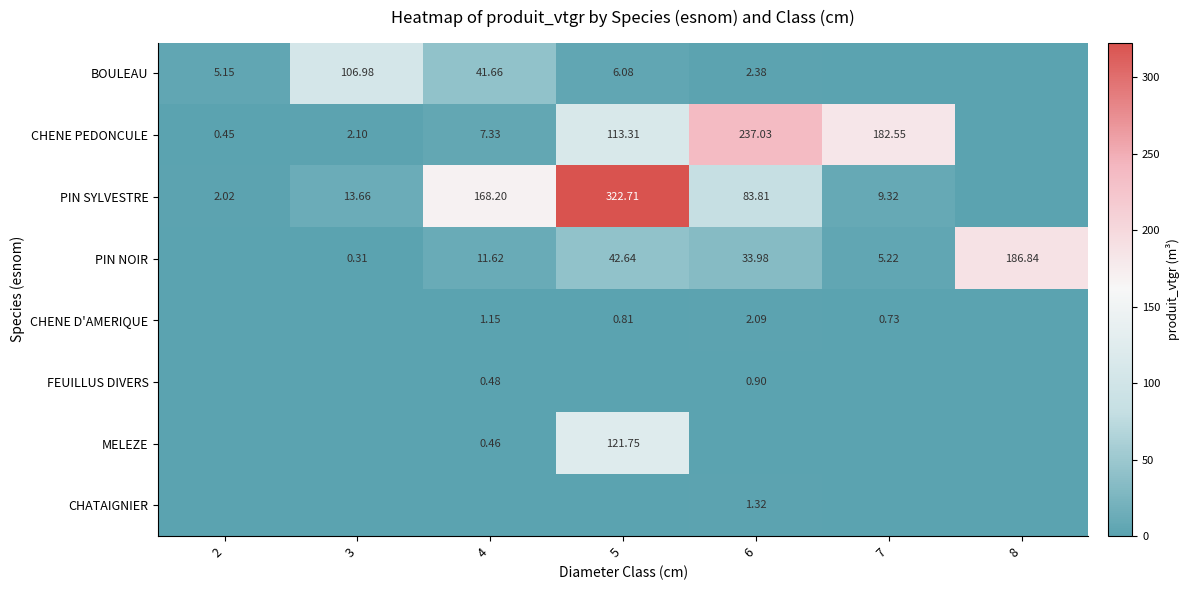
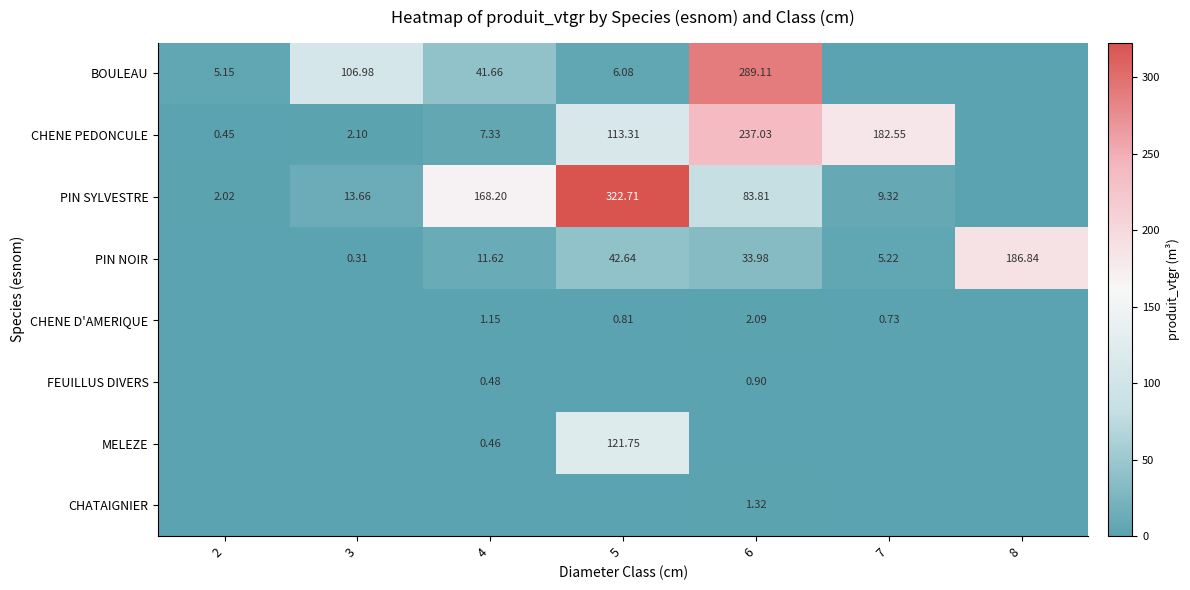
  {
    "BOULEAU": {
      "2": 5.15,
      "3": 106.98,
      "4": 41.66,
      "5": 6.08,
-     "6": 2.38
+     "6": 289.11
    },
    "CHENE PEDONCULE": {
      "2": 0.45,
      "3": 2.10,
      "4": 7.33,
      "5": 113.31,
      "6": 237.03,
      "7": 182.55
    },
    "PIN SYLVESTRE": {
      "2": 2.02,
      "3": 13.66,
      "4": 168.20,
      "5": 322.71,
      "6": 83.81,
      "7": 9.32
    },
    "PIN NOIR": {
      "3": 0.31,
      "4": 11.62,
      "5": 42.64,
      "6": 33.98,
      "7": 5.22,
      "8": 186.84
    },
    "CHENE D'AMERIQUE": {
      "4": 1.15,
      "5": 0.81,
      "6": 2.09,
      "7": 0.73
    },
    "FEUILLUS DIVERS": {
      "4": 0.48,
      "6": 0.90
    },
    "MELEZE": {
      "4": 0.46,
      "5": 121.75
    },
    "CHATAIGNIER": {
      "6": 1.32
    }
  }
